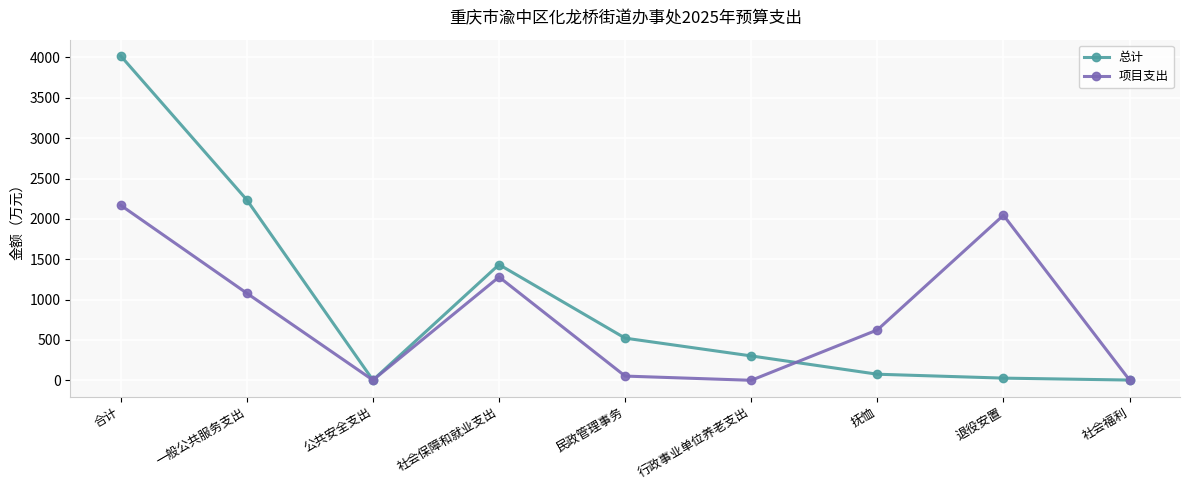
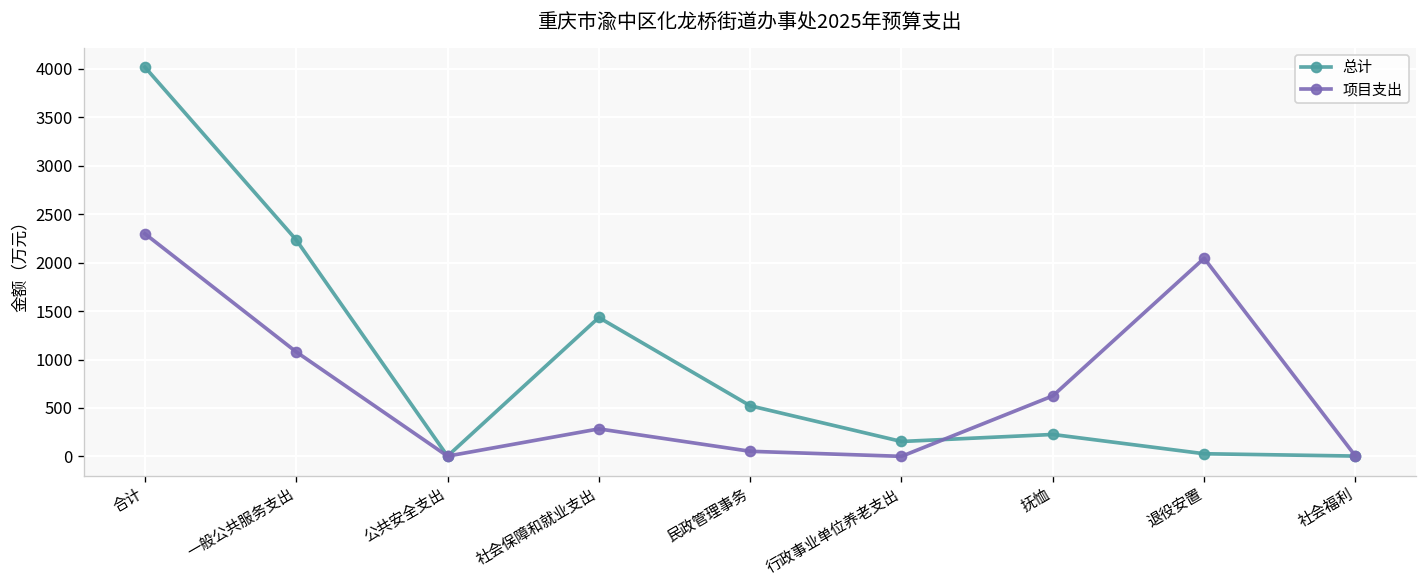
  {
    "总计": {
      "合计": 4000,
      "一般公共服务支出": 2200,
      "社会保障和就业支出": 1400,
      "民政管理事务": 500,
-     "行政事业单位养老支出": 300,
-     "抚恤": 100,
+     "行政事业单位养老支出": 200,
+     "抚恤": 200,
      "退役安置": 0
    },
    "项目支出": {
-     "合计": 2200,
+     "合计": 2300,
      "一般公共服务支出": 1100,
-     "社会保障和就业支出": 1300,
+     "社会保障和就业支出": 300,
      "民政管理事务": 100,
      "行政事业单位养老支出": 0,
      "抚恤": 600,
      "退役安置": 2000
    }
  }
